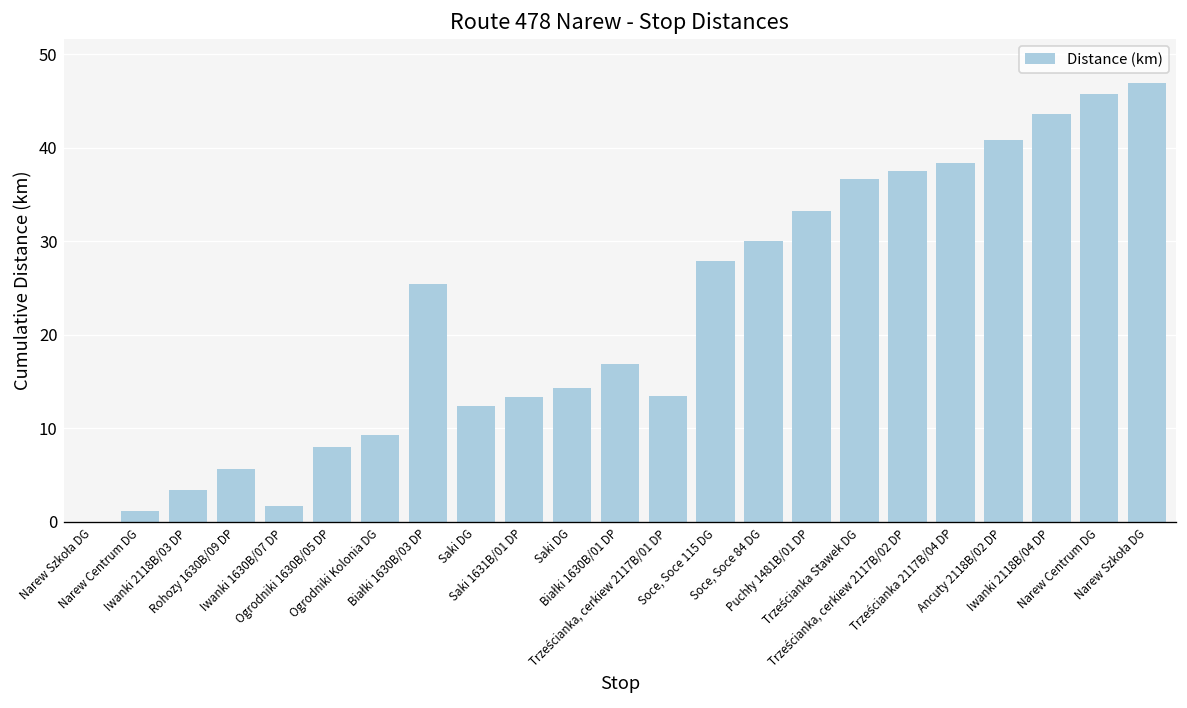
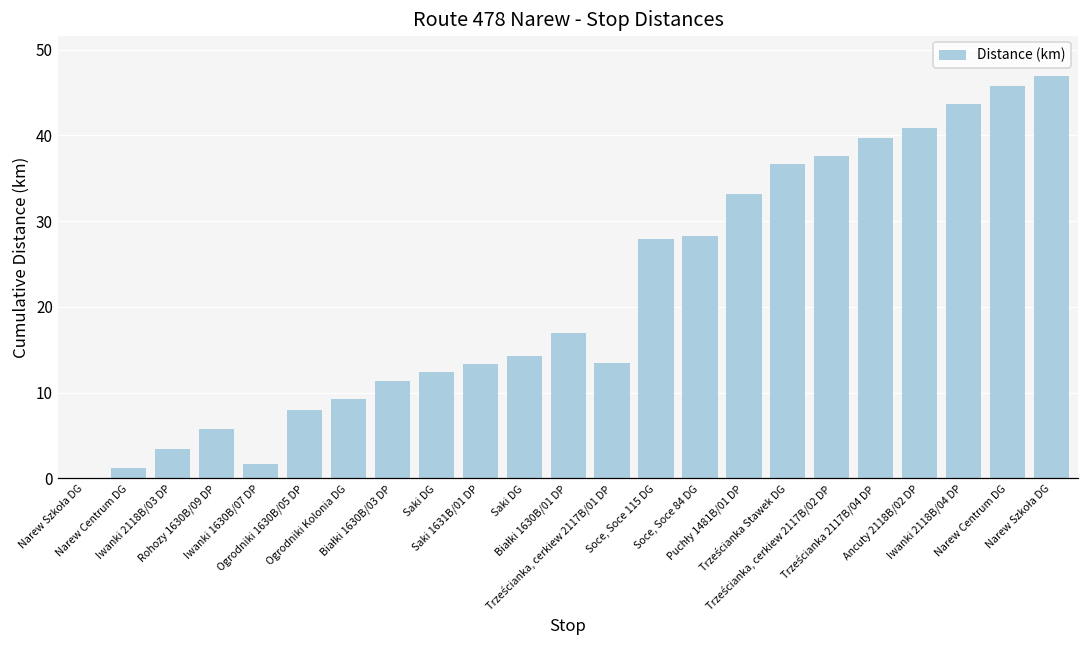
  {
    "Iwanki 2118B/03 DP": 3,
    "Rohozy 1630B/09 DP": 6,
    "Iwanki 1630B/07 DP": 2,
    "Ogrodniki 1630B/05 DP": 8,
    "Ogrodniki Kolonia DG": 9,
-   "Białki 1630B/03 DP": 25,
+   "Białki 1630B/03 DP": 11,
    "Saki 1631B/01 DP": 13,
    "Białki 1630B/01 DP": 17,
    "Trześcianka, cerkiew 2117B/01 DP": 13,
    "Soce, Soce 115 DG": 28,
-   "Soce, Soce 84 DG": 30,
+   "Soce, Soce 84 DG": 28,
    "Puchły 1481B/01 DP": 33,
    "Trześcianka Stawek DG": 37,
    "Trześcianka, cerkiew 2117B/02 DP": 38,
-   "Trześcianka 2117B/04 DP": 38,
+   "Trześcianka 2117B/04 DP": 40,
    "Ancuty 2118B/02 DP": 41,
    "Iwanki 2118B/04 DP": 44
  }
